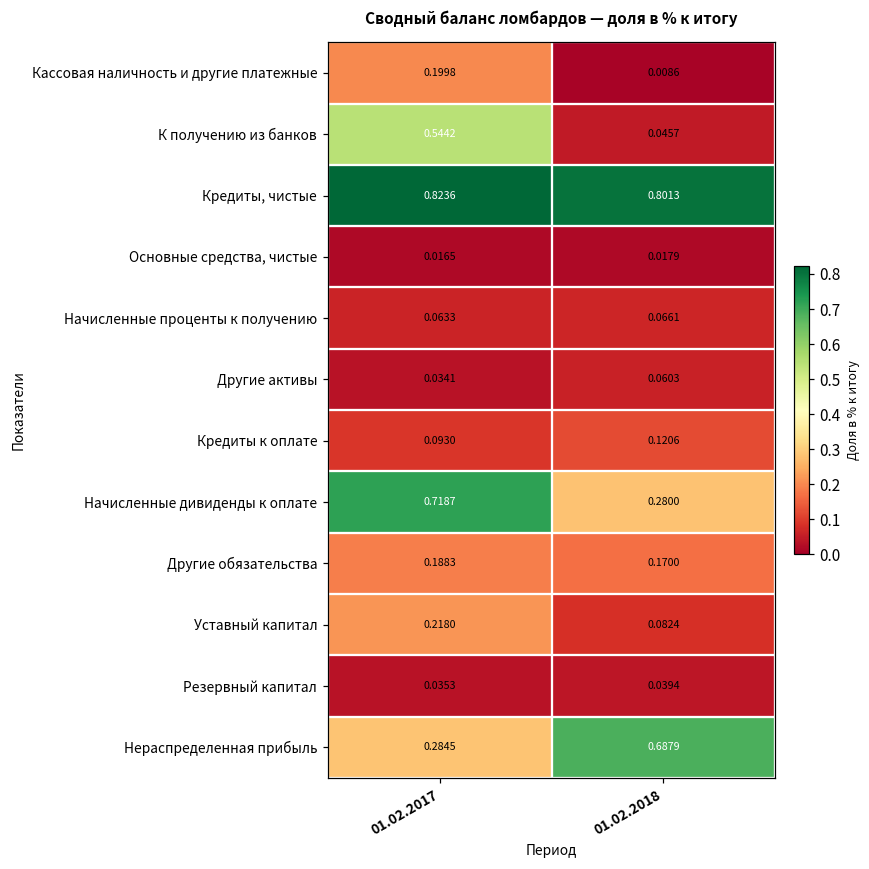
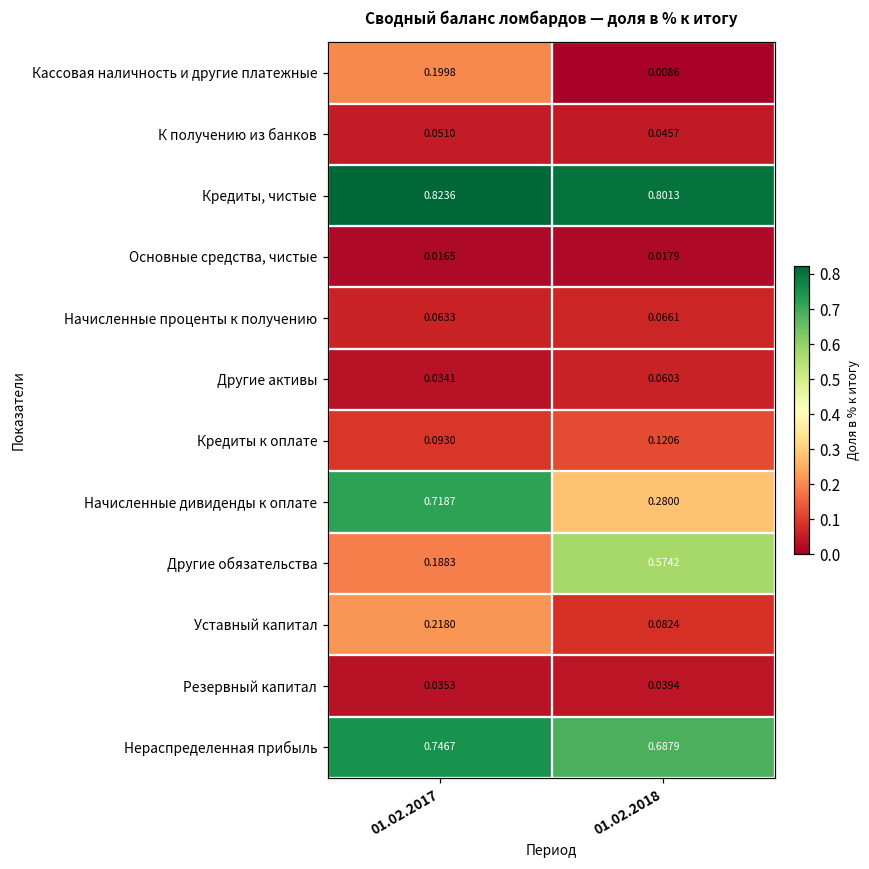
  {
    "Кассовая наличность и другие платежные": {
      "01.02.2017": 0.1998,
      "01.02.2018": 0.0086
    },
    "К получению из банков": {
-     "01.02.2017": 0.5442,
+     "01.02.2017": 0.0510,
      "01.02.2018": 0.0457
    },
    "Кредиты, чистые": {
      "01.02.2017": 0.8236,
      "01.02.2018": 0.8013
    },
    "Основные средства, чистые": {
      "01.02.2017": 0.0165,
      "01.02.2018": 0.0179
    },
    "Начисленные проценты к получению": {
      "01.02.2017": 0.0633,
      "01.02.2018": 0.0661
    },
    "Другие активы": {
      "01.02.2017": 0.0341,
      "01.02.2018": 0.0603
    },
    "Кредиты к оплате": {
      "01.02.2017": 0.0930,
      "01.02.2018": 0.1206
    },
    "Начисленные дивиденды к оплате": {
      "01.02.2017": 0.7187,
      "01.02.2018": 0.2800
    },
    "Другие обязательства": {
      "01.02.2017": 0.1883,
-     "01.02.2018": 0.1700
+     "01.02.2018": 0.5742
    },
    "Уставный капитал": {
      "01.02.2017": 0.2180,
      "01.02.2018": 0.0824
    },
    "Резервный капитал": {
      "01.02.2017": 0.0353,
      "01.02.2018": 0.0394
    },
    "Нераспределенная прибыль": {
-     "01.02.2017": 0.2845,
+     "01.02.2017": 0.7467,
      "01.02.2018": 0.6879
    }
  }
